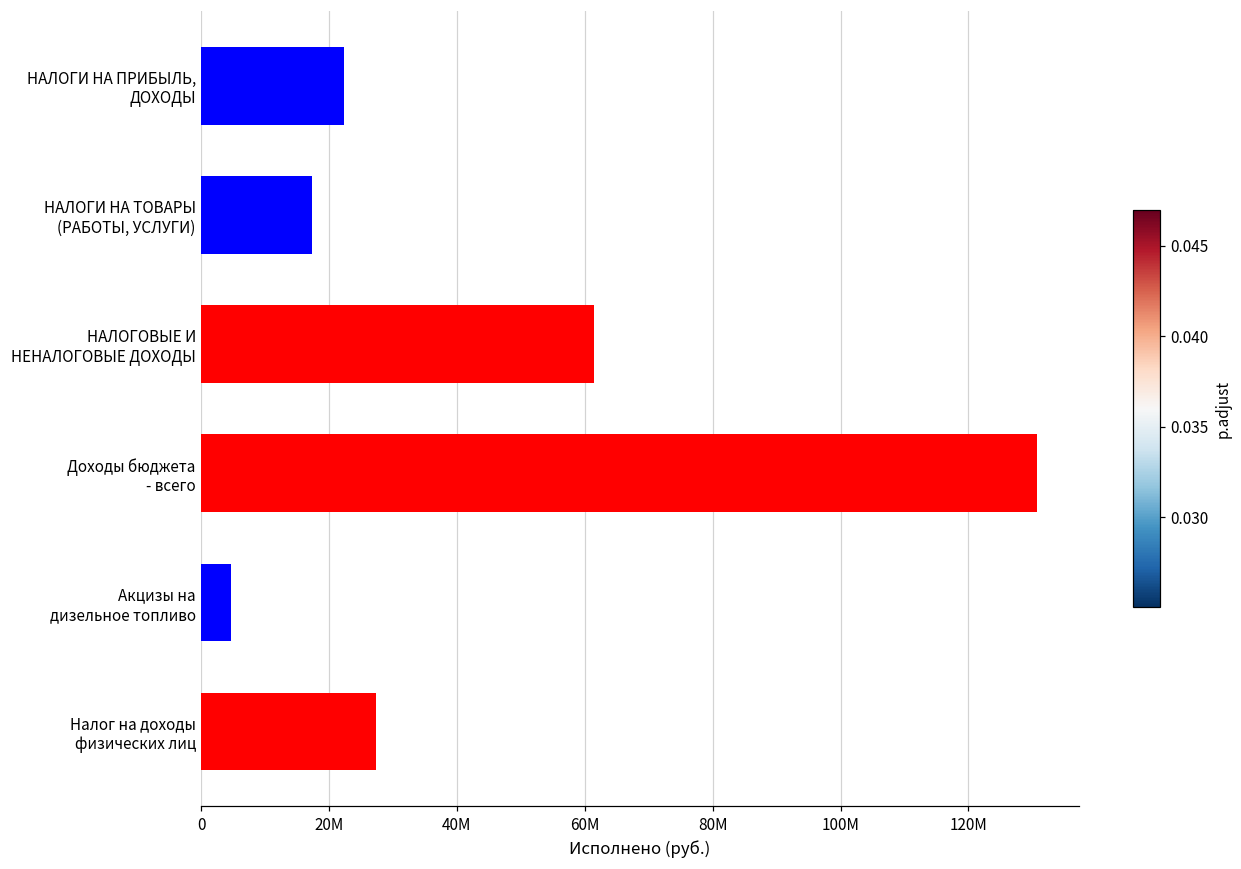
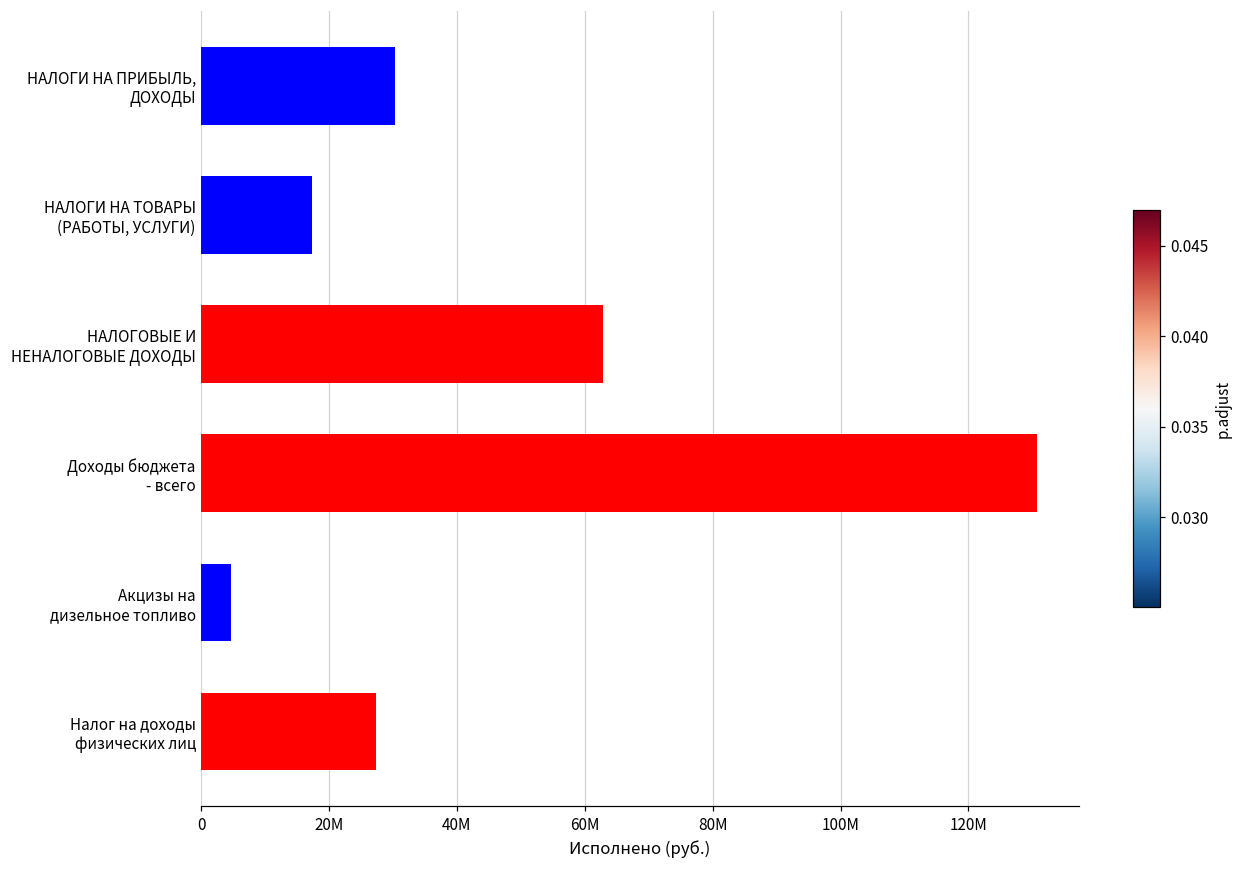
  {
-   "НАЛОГИ НА ПРИБЫЛЬ, ДОХОДЫ": 22000000,
+   "НАЛОГИ НА ПРИБЫЛЬ, ДОХОДЫ": 30000000,
    "НАЛОГИ НА ТОВАРЫ (РАБОТЫ, УСЛУГИ)": 17000000,
-   "НАЛОГОВЫЕ И НЕНАЛОГОВЫЕ ДОХОДЫ": 61000000,
+   "НАЛОГОВЫЕ И НЕНАЛОГОВЫЕ ДОХОДЫ": 63000000,
    "Доходы бюджета - всего": 131000000,
    "Акцизы на дизельное топливо": 5000000,
    "Налог на доходы физических лиц": 27000000
  }
